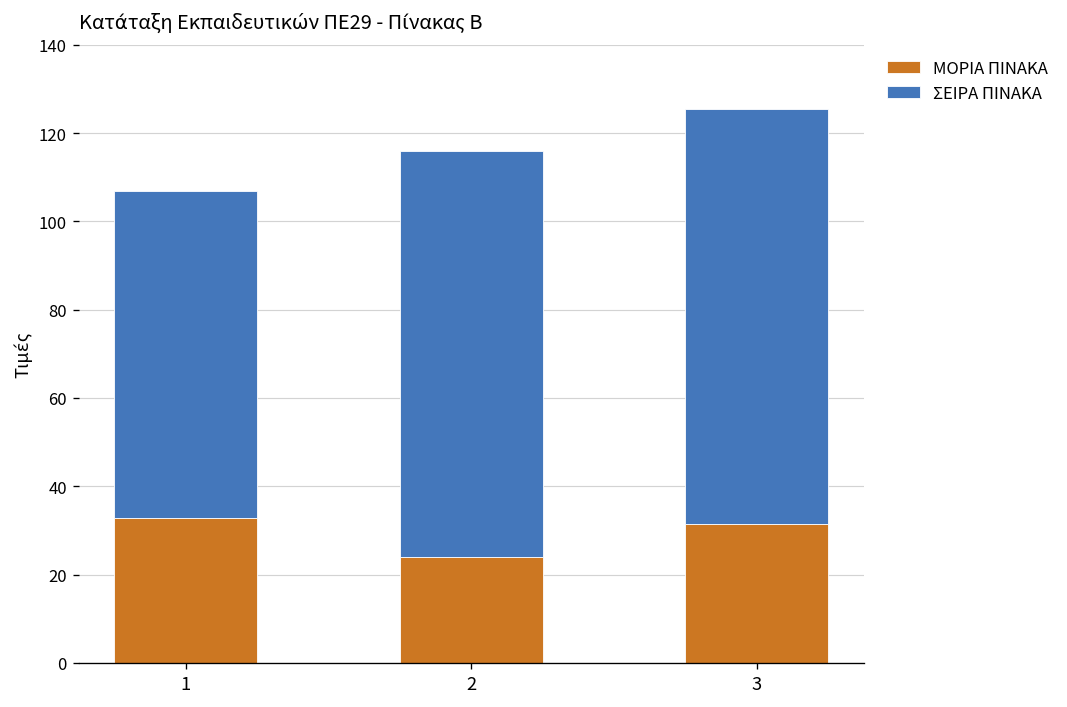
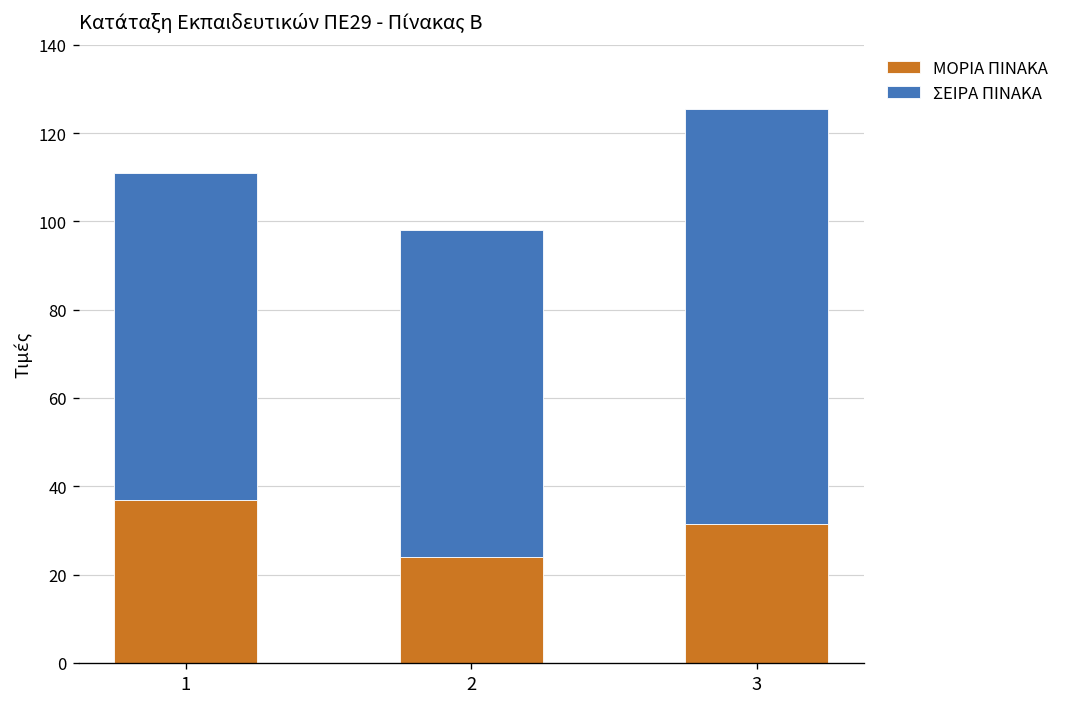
  {
    "ΜΟΡΙΑ ΠΙΝΑΚΑ": {
-     "1": 33,
+     "1": 37,
      "2": 24,
      "3": 31
    },
    "ΣΕΙΡΑ ΠΙΝΑΚΑ": {
      "1": 74,
-     "2": 92,
+     "2": 74,
      "3": 94
    }
  }
